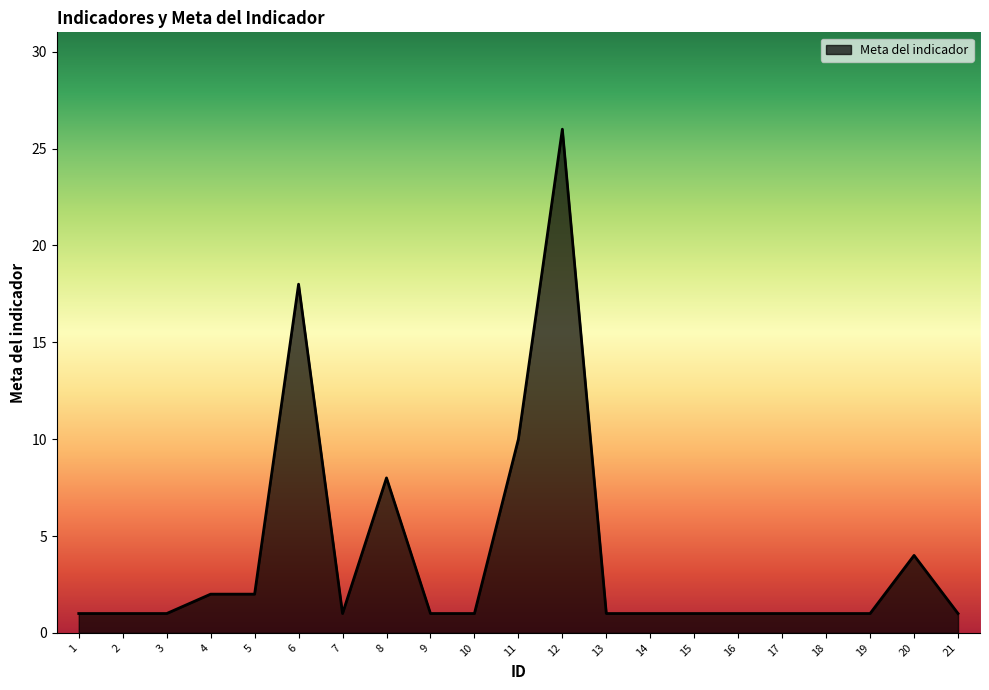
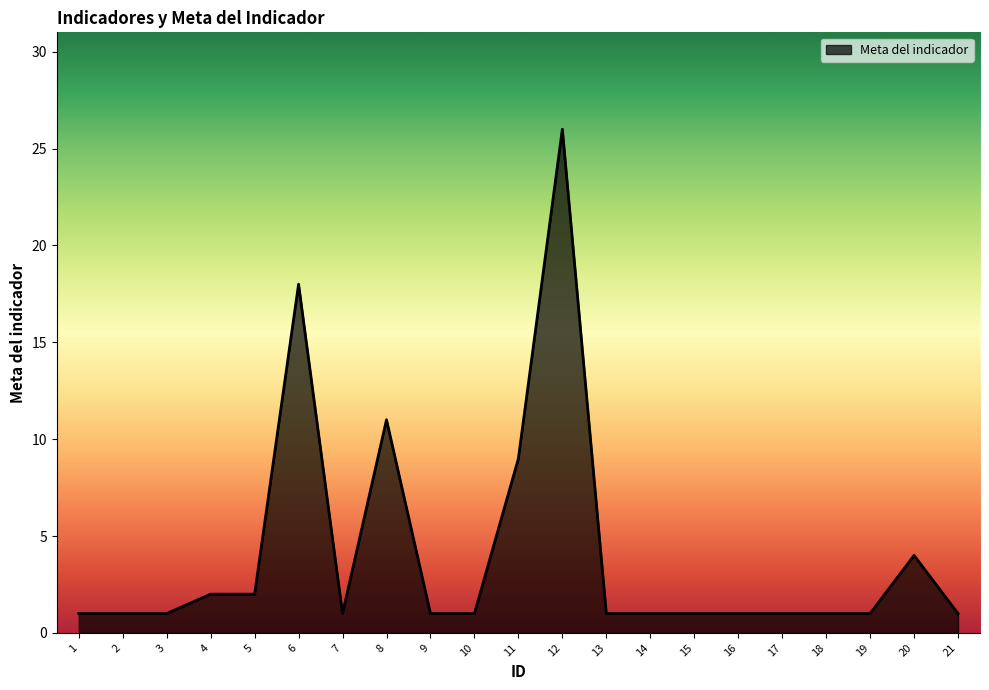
  {
    "1": 1,
    "2": 1,
    "3": 1,
    "4": 2,
    "5": 2,
    "6": 18,
    "7": 1,
-   "8": 8,
+   "8": 11,
    "9": 1,
    "10": 1,
-   "11": 10,
+   "11": 9,
    "12": 26,
    "13": 1,
    "14": 1,
    "15": 1,
    "16": 1,
    "17": 1,
    "18": 1,
    "19": 1,
    "20": 4,
    "21": 1
  }
